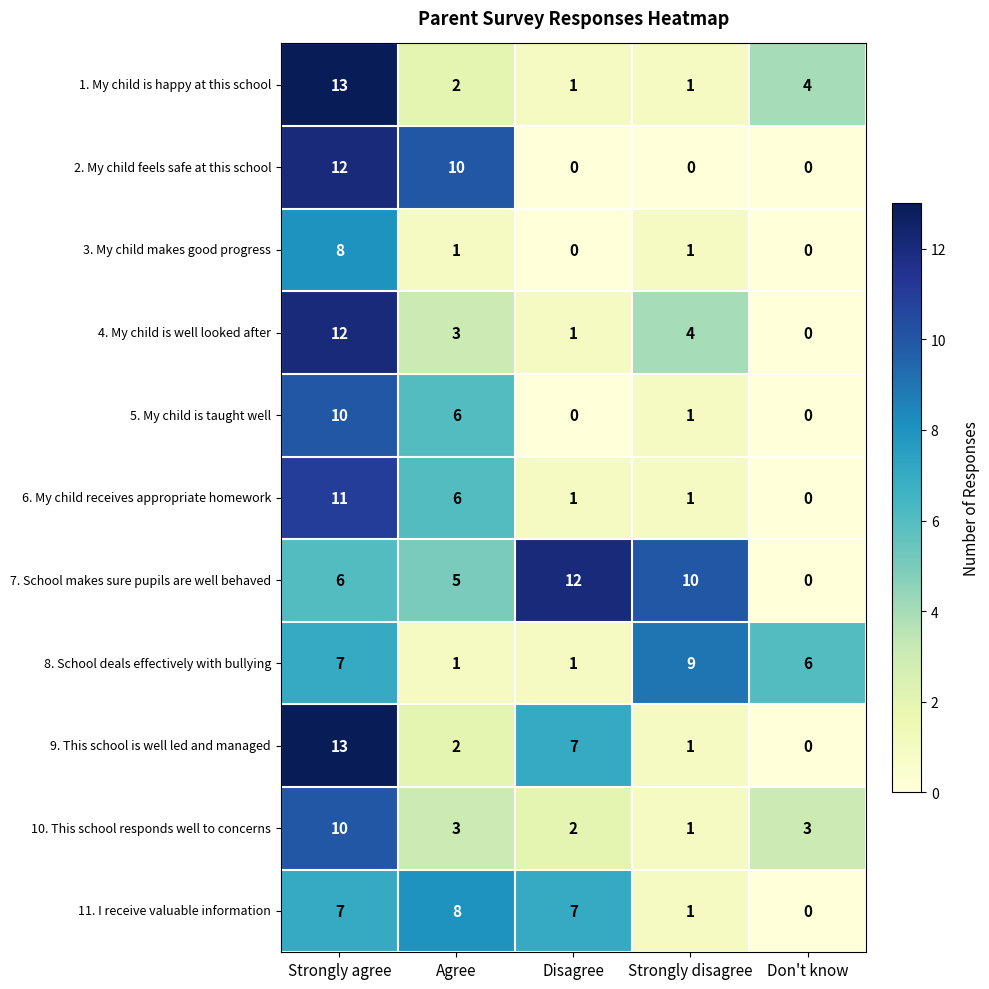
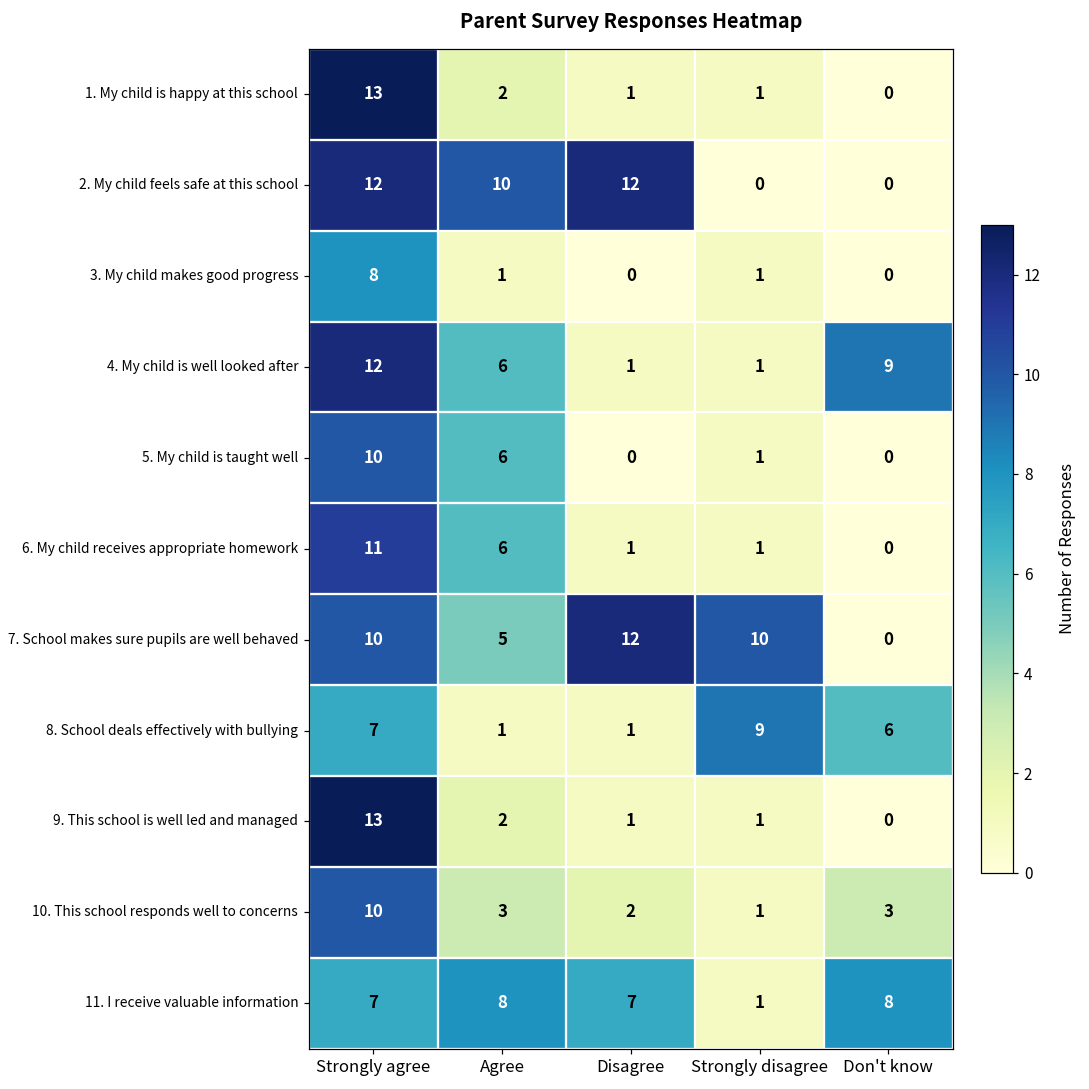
  {
    "1. My child is happy at this school": {
      "Strongly agree": 13,
      "Agree": 2,
      "Disagree": 1,
      "Strongly disagree": 1,
-     "Don't know": 4
+     "Don't know": 0
    },
    "2. My child feels safe at this school": {
      "Strongly agree": 12,
      "Agree": 10,
-     "Disagree": 0,
+     "Disagree": 12,
      "Strongly disagree": 0,
      "Don't know": 0
    },
    "3. My child makes good progress": {
      "Strongly agree": 8,
      "Agree": 1,
      "Disagree": 0,
      "Strongly disagree": 1,
      "Don't know": 0
    },
    "4. My child is well looked after": {
      "Strongly agree": 12,
-     "Agree": 3,
+     "Agree": 6,
      "Disagree": 1,
-     "Strongly disagree": 4,
-     "Don't know": 0
+     "Strongly disagree": 1,
+     "Don't know": 9
    },
    "5. My child is taught well": {
      "Strongly agree": 10,
      "Agree": 6,
      "Disagree": 0,
      "Strongly disagree": 1,
      "Don't know": 0
    },
    "6. My child receives appropriate homework": {
      "Strongly agree": 11,
      "Agree": 6,
      "Disagree": 1,
      "Strongly disagree": 1,
      "Don't know": 0
    },
    "7. School makes sure pupils are well behaved": {
-     "Strongly agree": 6,
+     "Strongly agree": 10,
      "Agree": 5,
      "Disagree": 12,
      "Strongly disagree": 10,
      "Don't know": 0
    },
    "8. School deals effectively with bullying": {
      "Strongly agree": 7,
      "Agree": 1,
      "Disagree": 1,
      "Strongly disagree": 9,
      "Don't know": 6
    },
    "9. This school is well led and managed": {
      "Strongly agree": 13,
      "Agree": 2,
-     "Disagree": 7,
+     "Disagree": 1,
      "Strongly disagree": 1,
      "Don't know": 0
    },
    "10. This school responds well to concerns": {
      "Strongly agree": 10,
      "Agree": 3,
      "Disagree": 2,
      "Strongly disagree": 1,
      "Don't know": 3
    },
    "11. I receive valuable information": {
      "Strongly agree": 7,
      "Agree": 8,
      "Disagree": 7,
      "Strongly disagree": 1,
-     "Don't know": 0
+     "Don't know": 8
    }
  }
